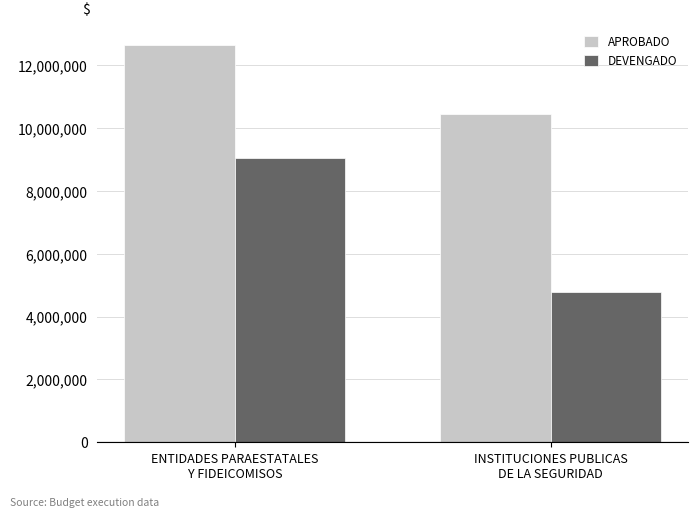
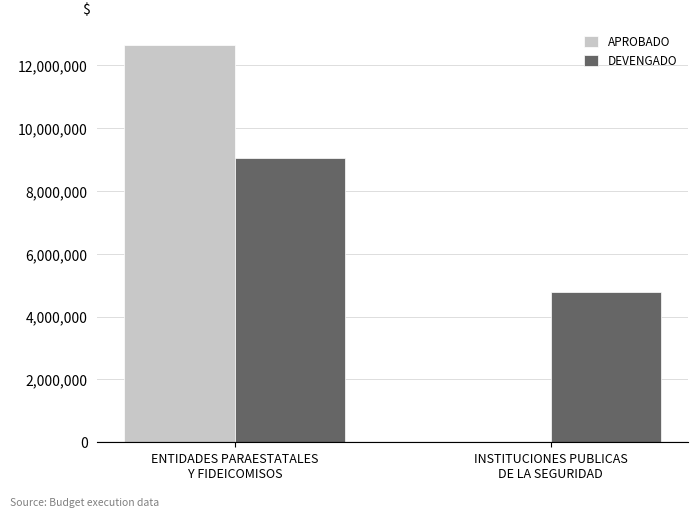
  {
    "APROBADO": {
      "ENTIDADES PARAESTATALES Y FIDEICOMISOS": "12,600,000",
-     "INSTITUCIONES PUBLICAS DE LA SEGURIDAD": "10,500,000"
+     "INSTITUCIONES PUBLICAS DE LA SEGURIDAD": "0"
    },
    "DEVENGADO": {
      "ENTIDADES PARAESTATALES Y FIDEICOMISOS": "9,000,000",
      "INSTITUCIONES PUBLICAS DE LA SEGURIDAD": "4,800,000"
    }
  }
